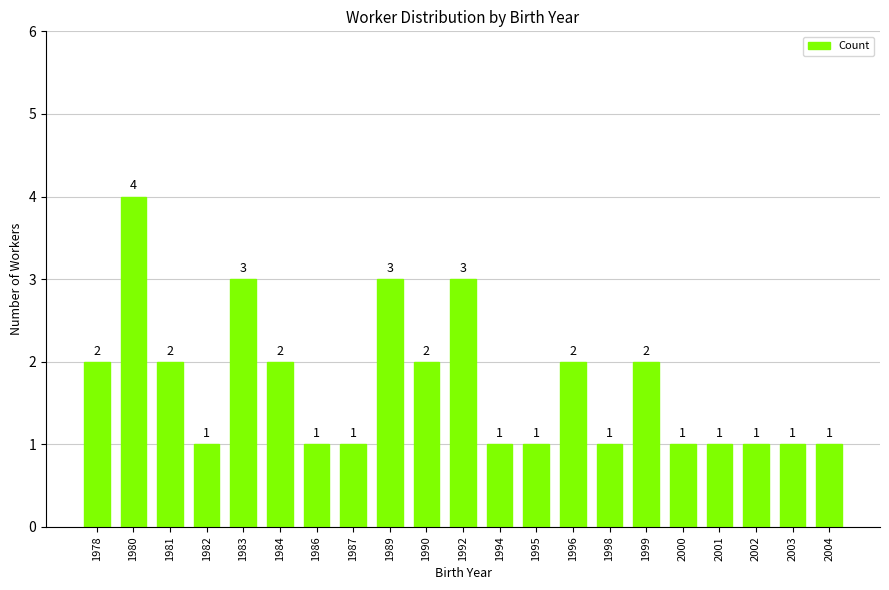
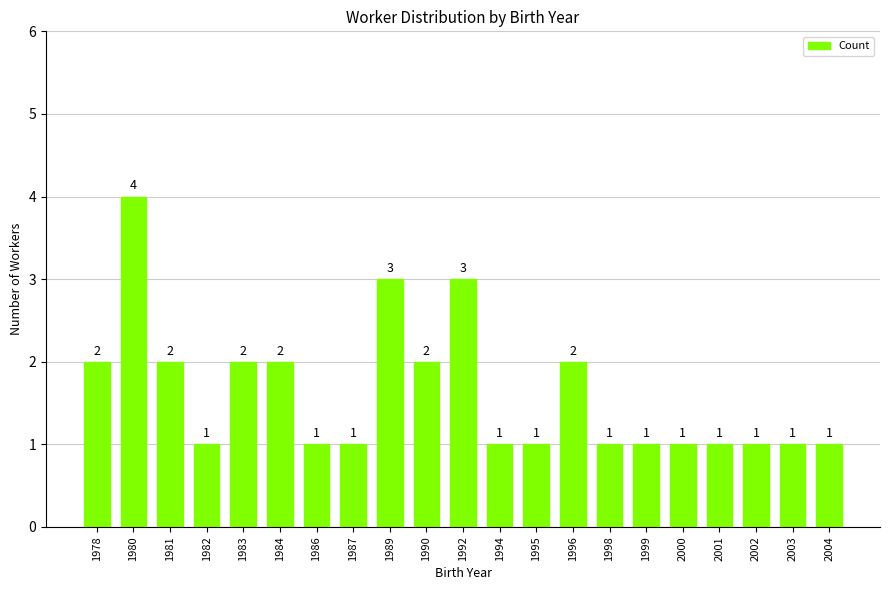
  {
    "1978": 2,
    "1980": 4,
    "1981": 2,
    "1982": 1,
-   "1983": 3,
+   "1983": 2,
    "1984": 2,
    "1986": 1,
    "1987": 1,
    "1989": 3,
    "1990": 2,
    "1992": 3,
    "1994": 1,
    "1995": 1,
    "1996": 2,
    "1998": 1,
-   "1999": 2,
+   "1999": 1,
    "2000": 1,
    "2001": 1,
    "2002": 1,
    "2003": 1,
    "2004": 1
  }
